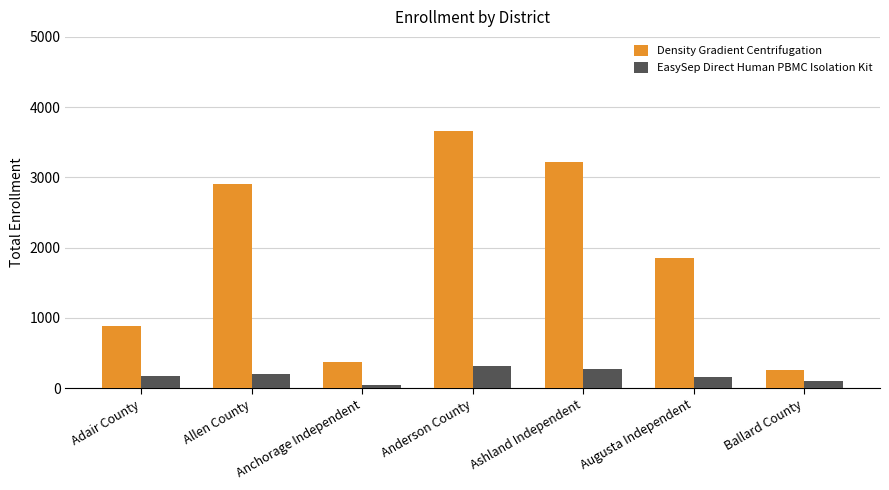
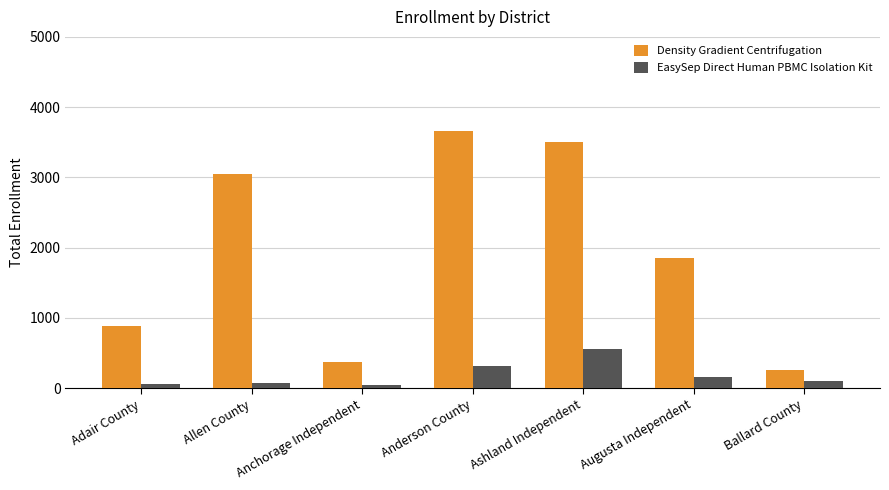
  {
    "Density Gradient Centrifugation": {
      "Adair County": 900,
-     "Allen County": 2900,
+     "Allen County": 3100,
      "Anchorage Independent": 400,
      "Anderson County": 3700,
-     "Ashland Independent": 3200,
+     "Ashland Independent": 3500,
      "Augusta Independent": 1800,
      "Ballard County": 300
    },
    "EasySep Direct Human PBMC Isolation Kit": {
-     "Adair County": 200,
-     "Allen County": 200,
+     "Adair County": 100,
+     "Allen County": 100,
      "Anchorage Independent": 100,
      "Anderson County": 300,
-     "Ashland Independent": 300,
+     "Ashland Independent": 600,
      "Augusta Independent": 200,
      "Ballard County": 100
    }
  }
